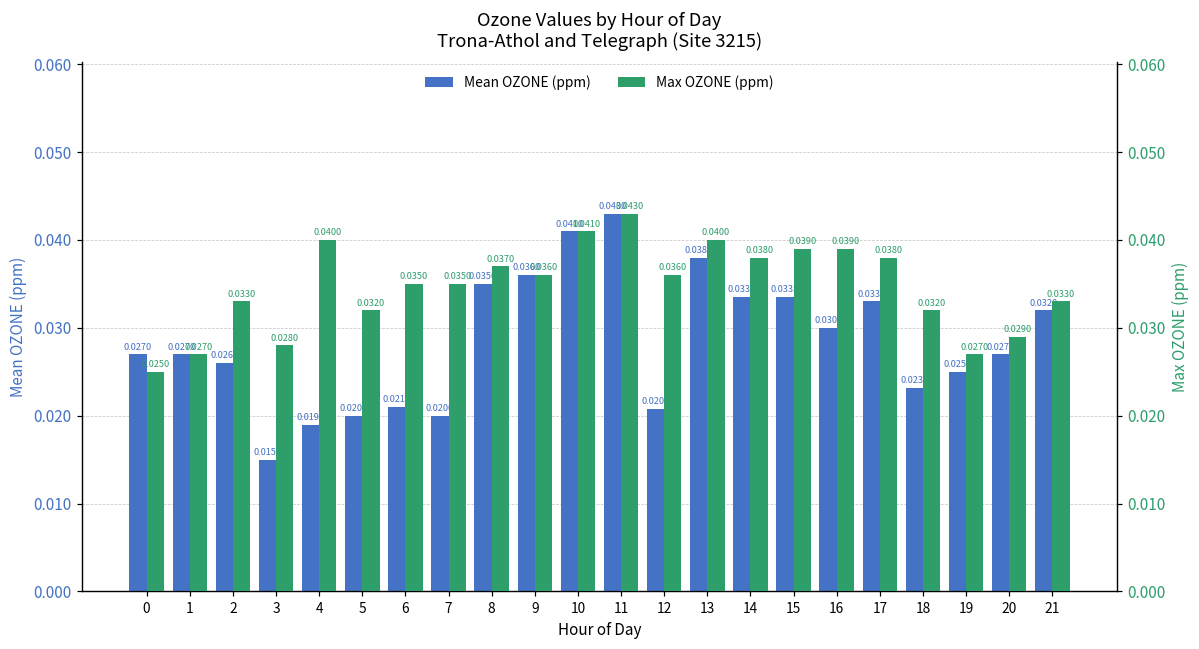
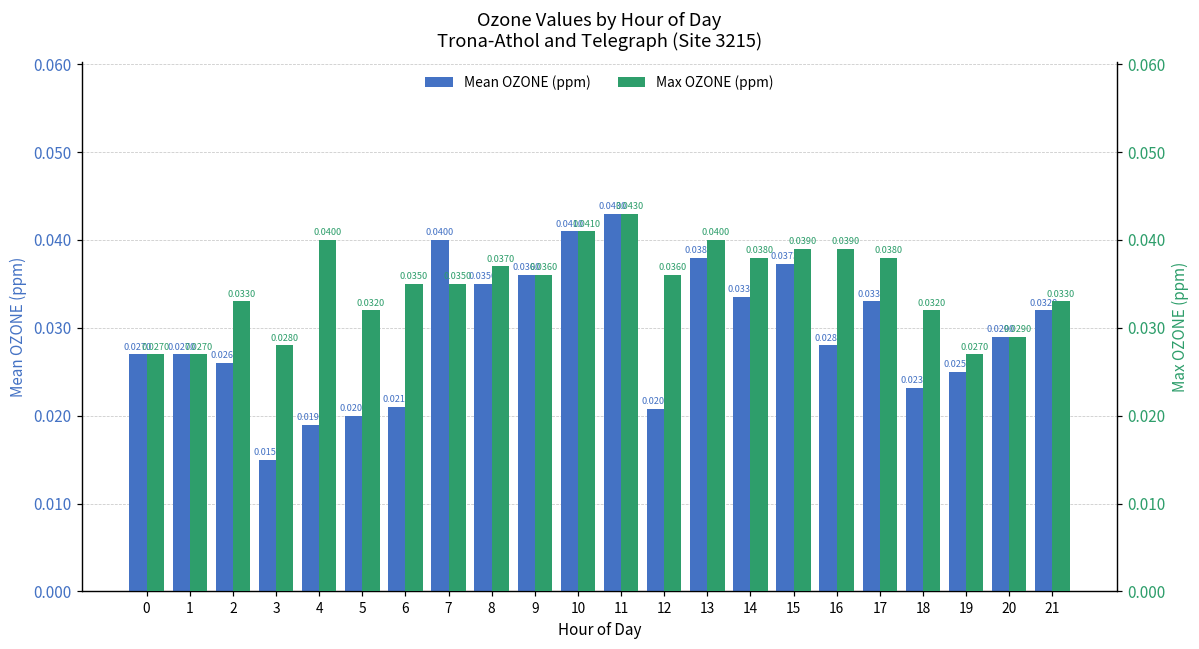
  {
    "Mean OZONE (ppm)": {
      "2": 0.0260,
      "3": 0.0150,
      "4": 0.0190,
      "5": 0.0200,
      "6": 0.0210,
-     "7": 0.0200,
+     "7": 0.0400,
      "8": 0.0350,
      "12": 0.0208,
      "13": 0.0380,
      "14": 0.0335,
-     "15": 0.0335,
-     "16": 0.0300,
+     "15": 0.0373,
+     "16": 0.0280,
      "17": 0.0330,
      "18": 0.0232,
      "19": 0.0250,
-     "20": 0.0270,
+     "20": 0.0290,
      "21": 0.0320
    },
    "Max OZONE (ppm)": {
-     "0": 0.0250,
+     "0": 0.0270,
      "2": 0.0330,
      "3": 0.0280,
      "4": 0.0400,
      "5": 0.0320,
      "6": 0.0350,
      "7": 0.0350,
      "8": 0.0370,
      "12": 0.0360,
      "13": 0.0400,
      "14": 0.0380,
      "15": 0.0390,
      "16": 0.0390,
      "17": 0.0380,
      "18": 0.0320,
      "19": 0.0270,
      "21": 0.0330
    }
  }
